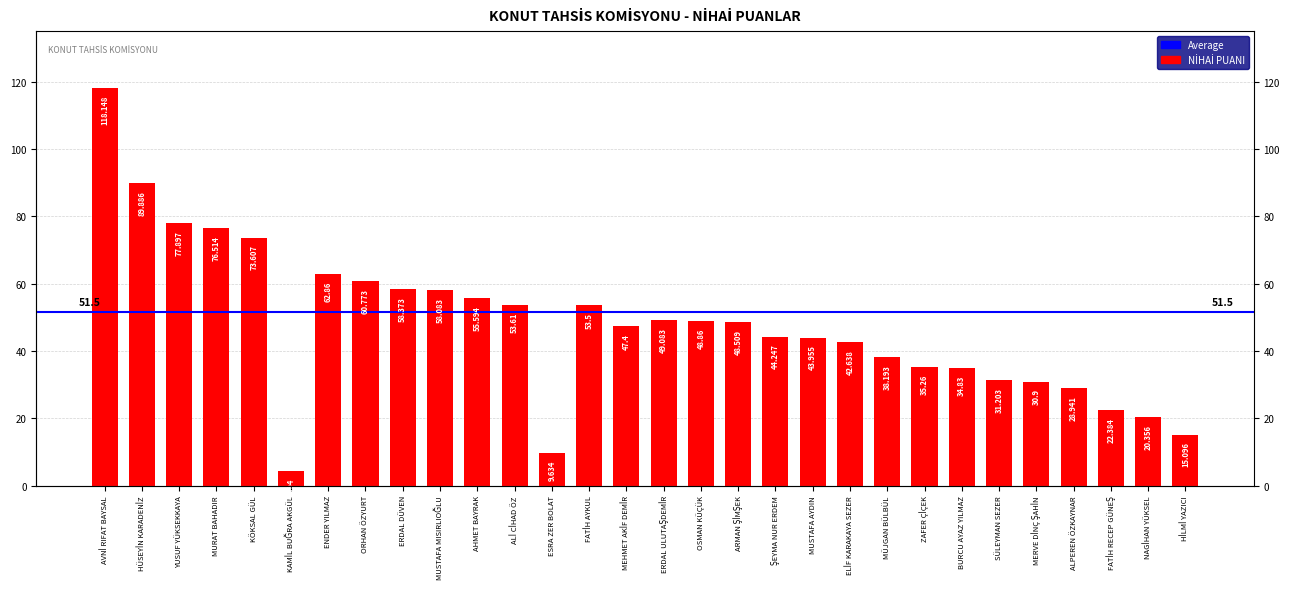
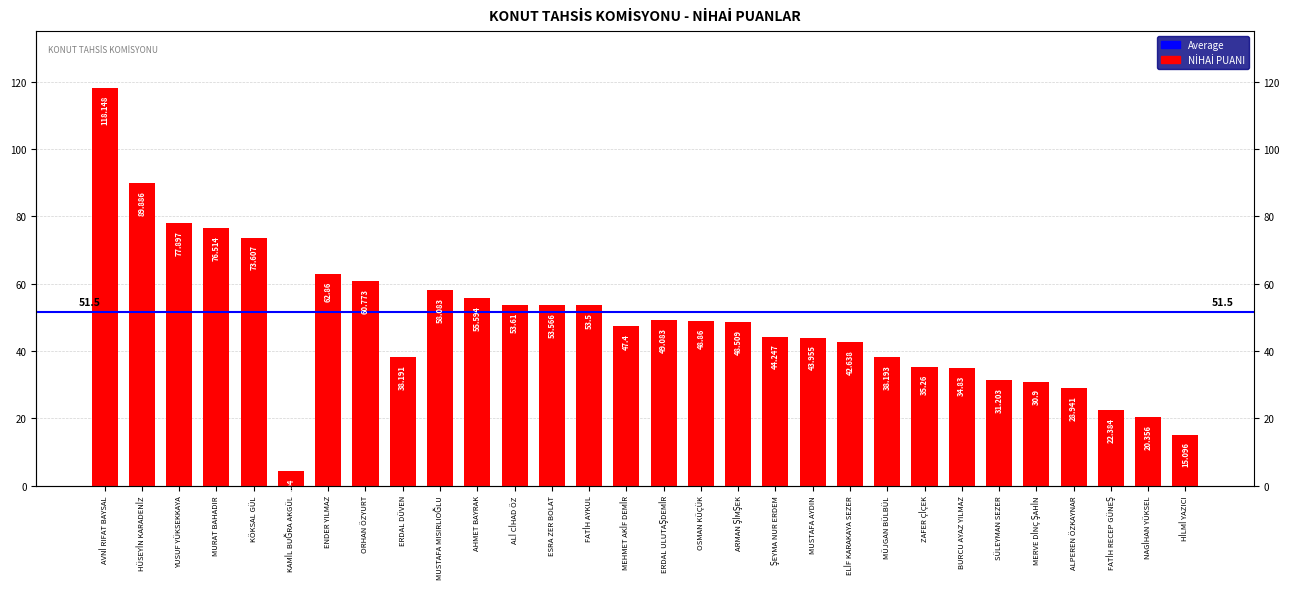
  {
    "AVNİ RIFAT BAYSAL": 118.148,
    "HÜSEYİN KARADENİZ": 89.886,
    "YUSUF YÜKSEKKAYA": 77.897,
    "MURAT BAHADIR": 76.514,
    "KÖKSAL GÜL": 73.607,
    "KAMİL BUĞRA AKGÜL": 4.394,
    "ENDER YILMAZ": 62.86,
    "ORHAN ÖZYURT": 60.773,
-   "ERDAL DÜVEN": 58.373,
+   "ERDAL DÜVEN": 38.191,
    "MUSTAFA MISIRLIOĞLU": 58.083,
    "AHMET BAYRAK": 55.594,
    "ALİ CİHAD ÖZ": 53.61,
-   "ESRA ZER BOLAT": 9.634,
+   "ESRA ZER BOLAT": 53.566,
    "FATİH AYKUL": 53.5,
    "MEHMET AKİF DEMİR": 47.4,
    "ERDAL ULUTAŞDEMİR": 49.083,
    "OSMAN KÜÇÜK": 48.86,
    "ARMAN ŞİMŞEK": 48.509,
    "ŞEYMA NUR ERDEM": 44.247,
    "MUSTAFA AYDIN": 43.955,
    "ELİF KARAKAYA SEZER": 42.638,
    "MÜJGAN BÜLBÜL": 38.193,
    "ZAFER ÇİÇEK": 35.26,
    "BURCU AYAZ YILMAZ": 34.83,
    "SÜLEYMAN SEZER": 31.203,
    "MERVE DİNÇ ŞAHİN": 30.9,
    "ALPEREN ÖZKAYNAR": 28.941,
    "FATİH RECEP GÜNEŞ": 22.384,
    "NAGİHAN YÜKSEL": 20.356,
    "HİLMİ YAZICI": 15.096
  }
